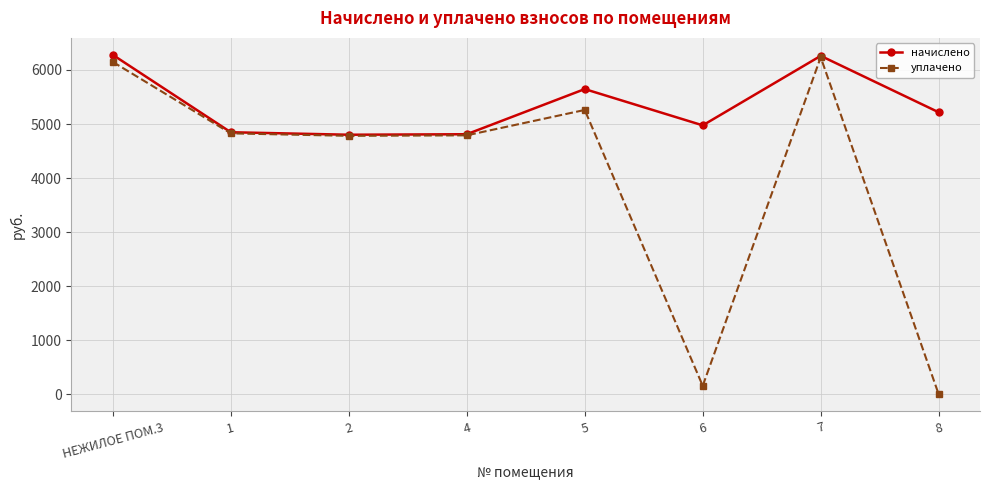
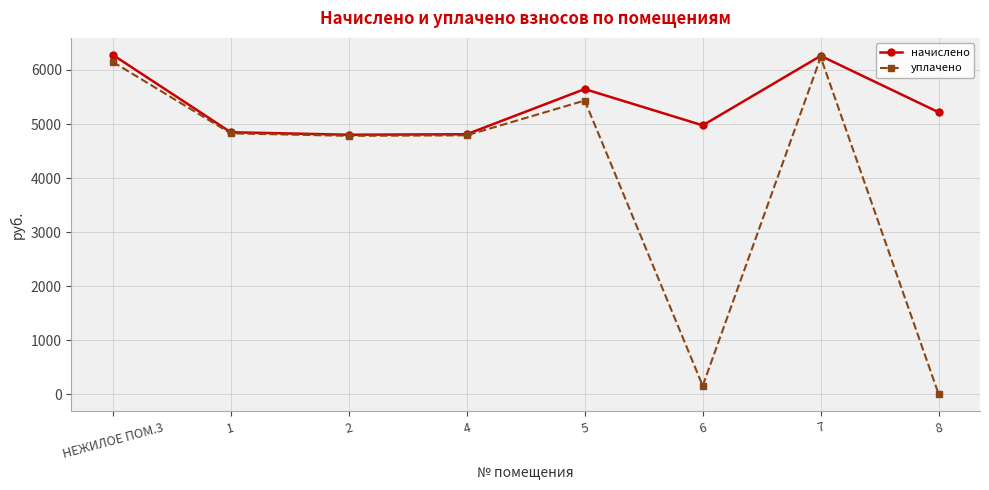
  {
    "начислено": {
      "НЕЖИЛОЕ ПОМ.3": 6300,
      "5": 5600,
      "6": 5000,
      "8": 5200
    },
    "уплачено": {
      "НЕЖИЛОЕ ПОМ.3": 6100,
-     "5": 5300,
+     "5": 5400,
      "6": 200,
      "8": 0
    }
  }
